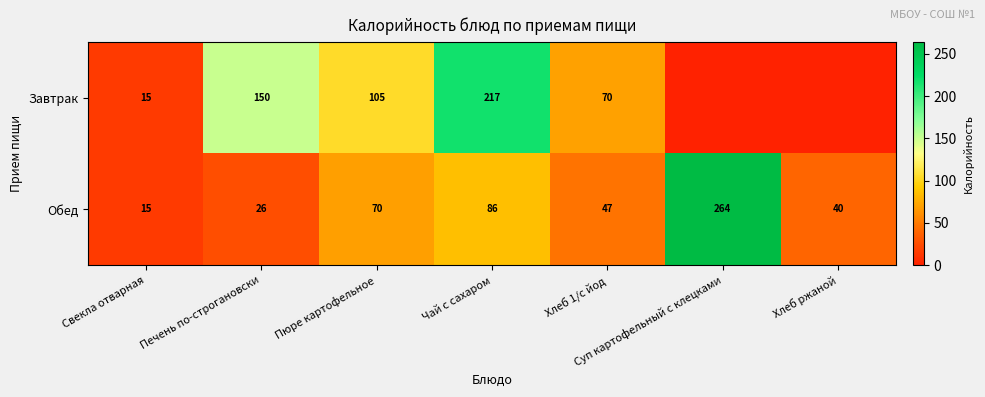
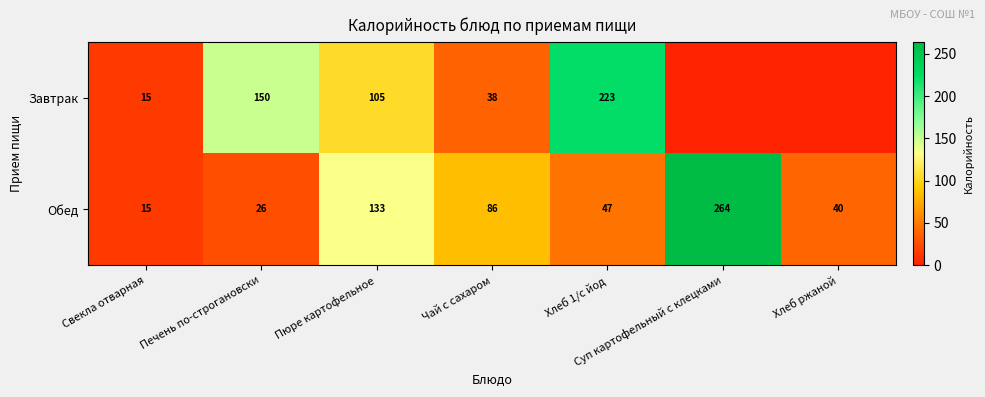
  {
    "Завтрак": {
      "Свекла отварная": 15,
      "Печень по-строгановски": 150,
      "Пюре картофельное": 105,
-     "Чай с сахаром": 217,
-     "Хлеб 1/с йод": 70
+     "Чай с сахаром": 38,
+     "Хлеб 1/с йод": 223
    },
    "Обед": {
      "Свекла отварная": 15,
      "Печень по-строгановски": 26,
-     "Пюре картофельное": 70,
+     "Пюре картофельное": 133,
      "Чай с сахаром": 86,
      "Хлеб 1/с йод": 47,
      "Суп картофельный с клецками": 264,
      "Хлеб ржаной": 40
    }
  }
